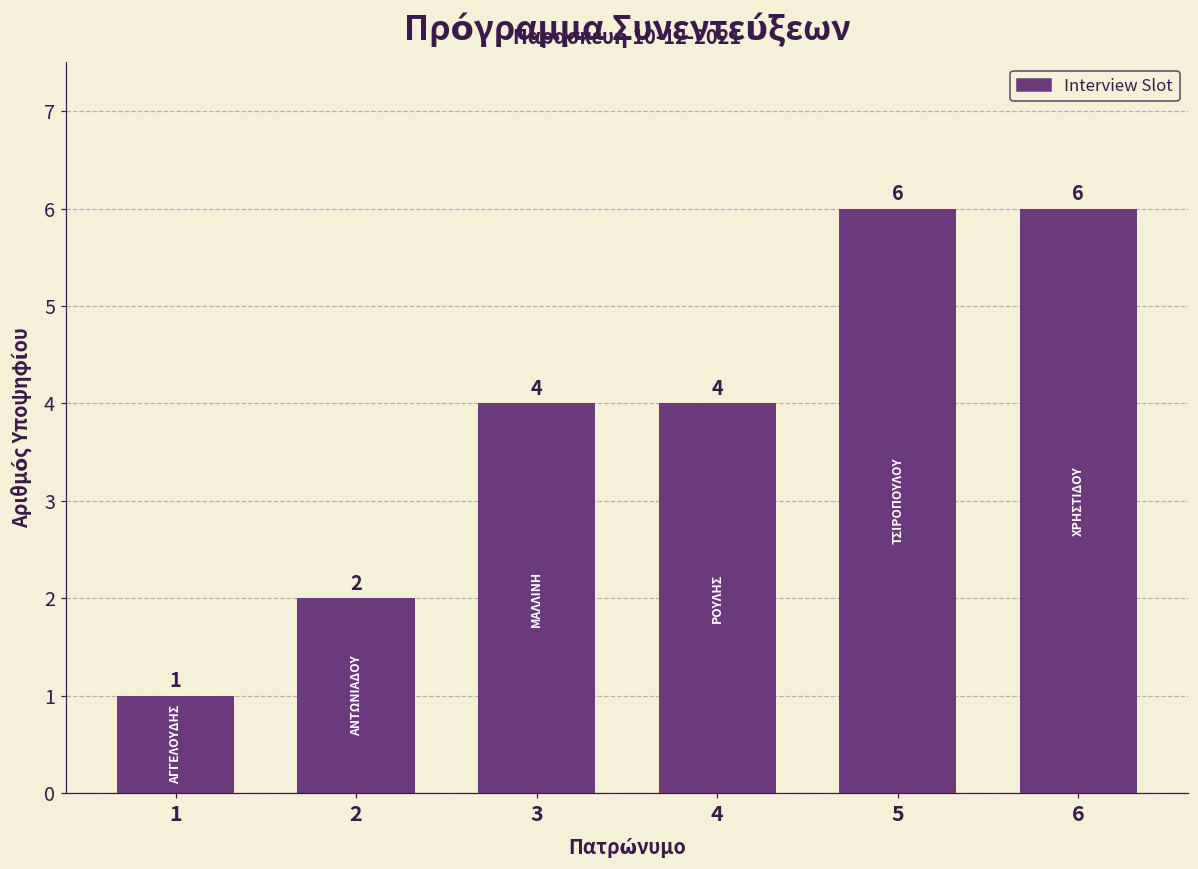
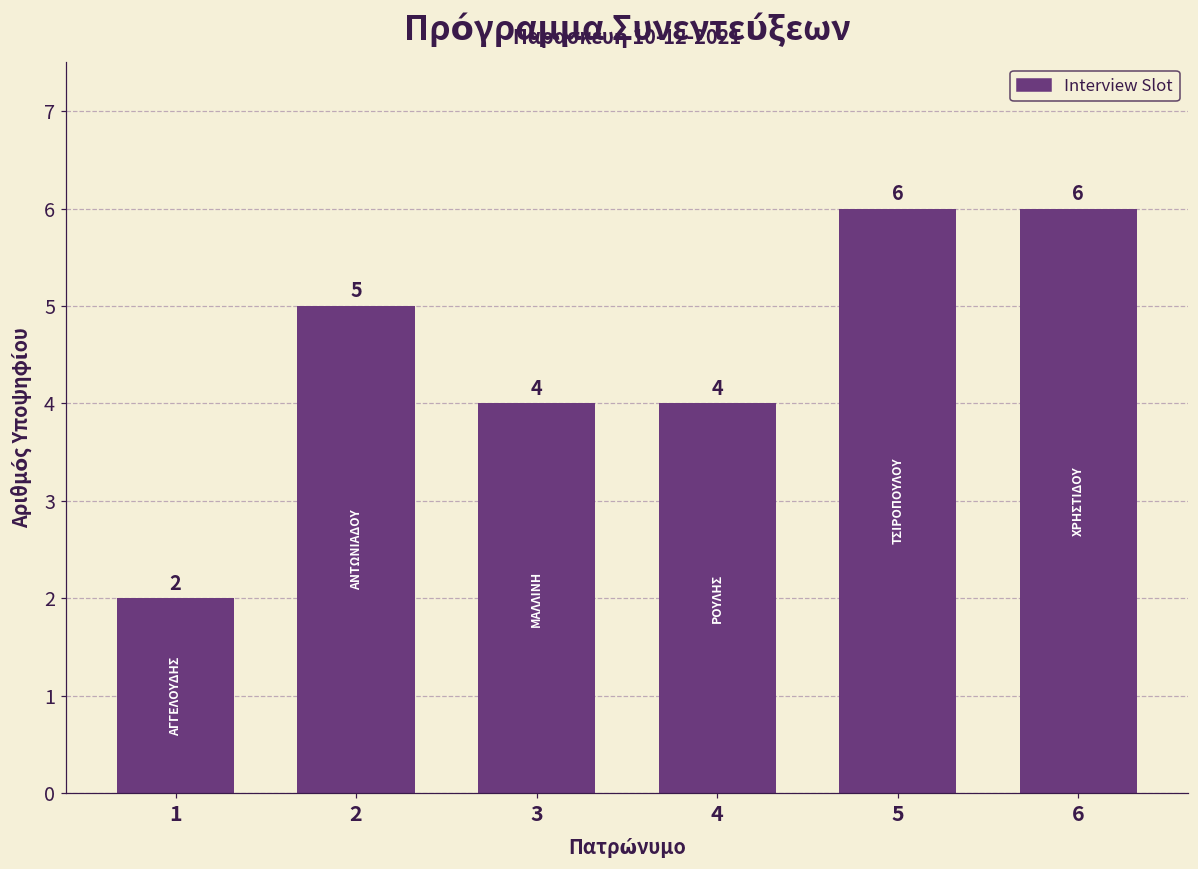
  {
-   "1": 1,
-   "2": 2,
+   "1": 2,
+   "2": 5,
    "3": 4,
    "4": 4,
    "5": 6,
    "6": 6
  }
